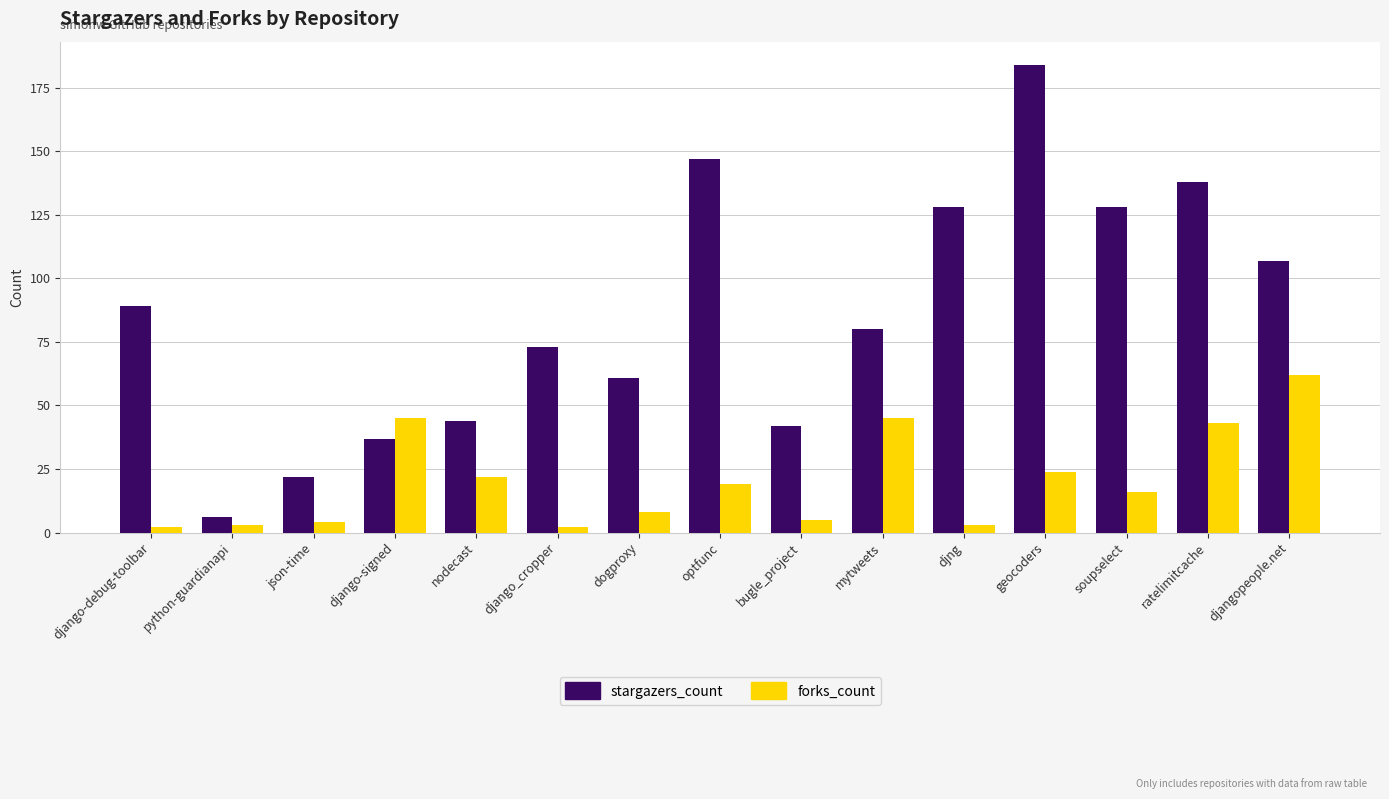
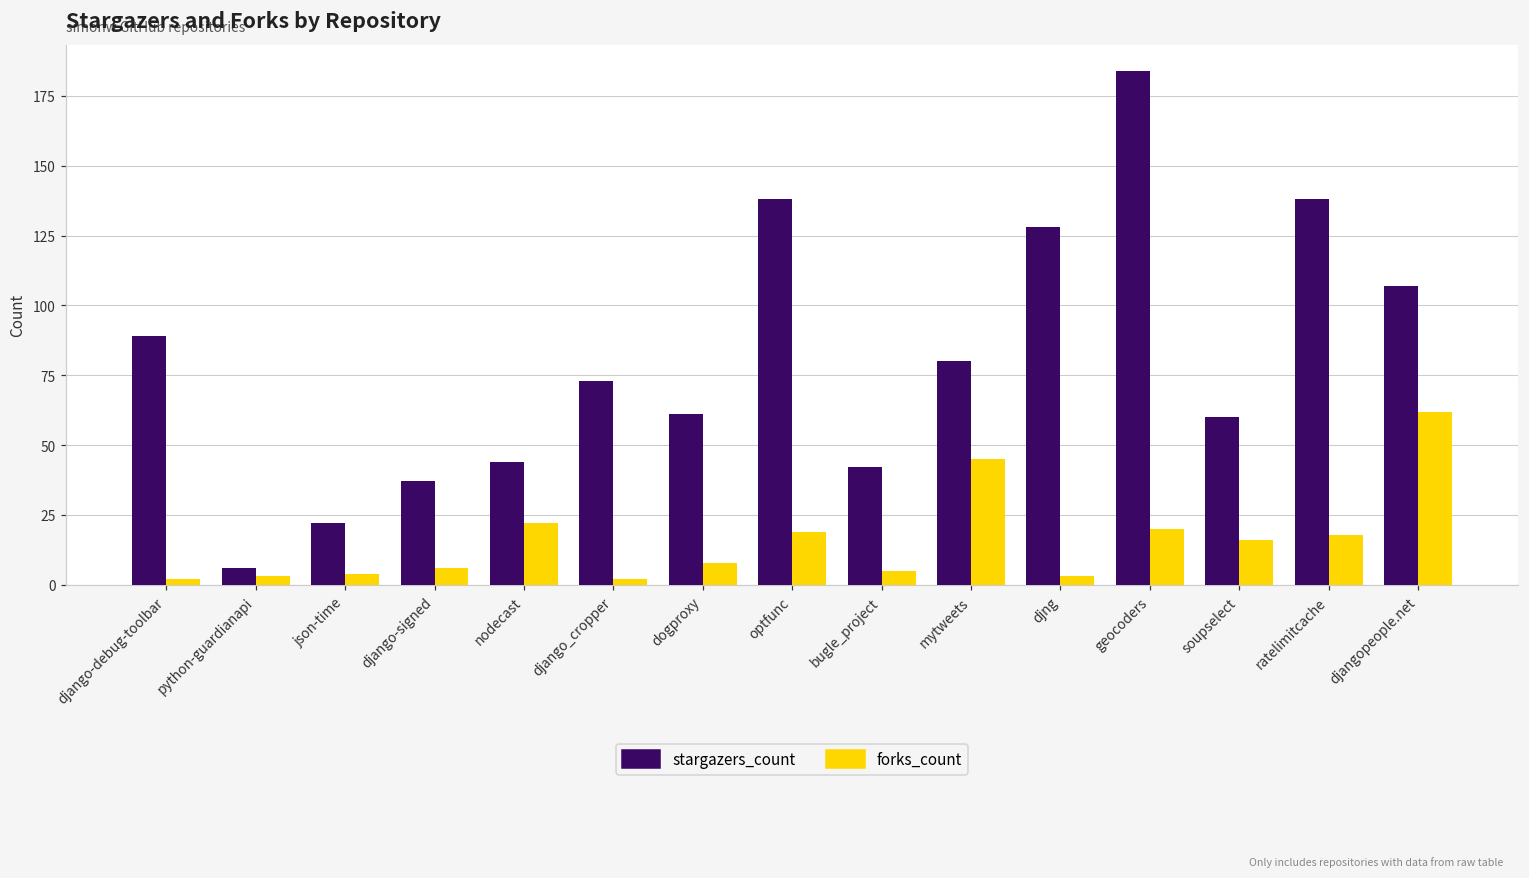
  {
    "stargazers_count": {
      "django-debug-toolbar": 89,
      "python-guardianapi": 6,
      "json-time": 22,
      "django-signed": 37,
      "nodecast": 44,
      "django_cropper": 73,
      "dogproxy": 61,
-     "optfunc": 147,
+     "optfunc": 138,
      "bugle_project": 42,
      "mytweets": 80,
      "djng": 128,
      "geocoders": 184,
-     "soupselect": 128,
+     "soupselect": 60,
      "ratelimitcache": 138,
      "djangopeople.net": 107
    },
    "forks_count": {
      "django-debug-toolbar": 2,
      "python-guardianapi": 3,
      "json-time": 4,
-     "django-signed": 45,
+     "django-signed": 6,
      "nodecast": 22,
      "django_cropper": 2,
      "dogproxy": 8,
      "optfunc": 19,
      "bugle_project": 5,
      "mytweets": 45,
      "djng": 3,
-     "geocoders": 24,
+     "geocoders": 20,
      "soupselect": 16,
-     "ratelimitcache": 43,
+     "ratelimitcache": 18,
      "djangopeople.net": 62
    }
  }
